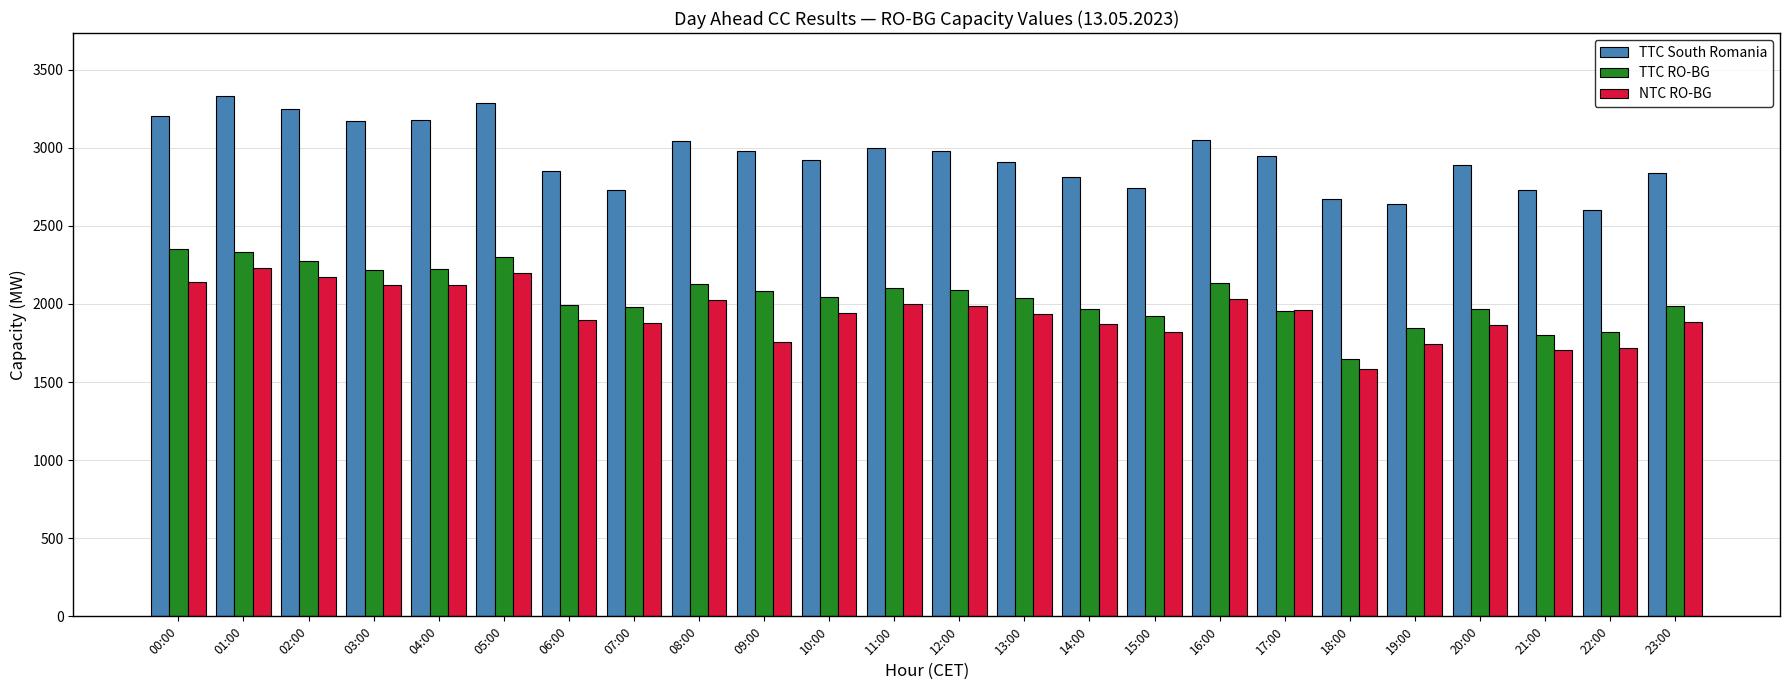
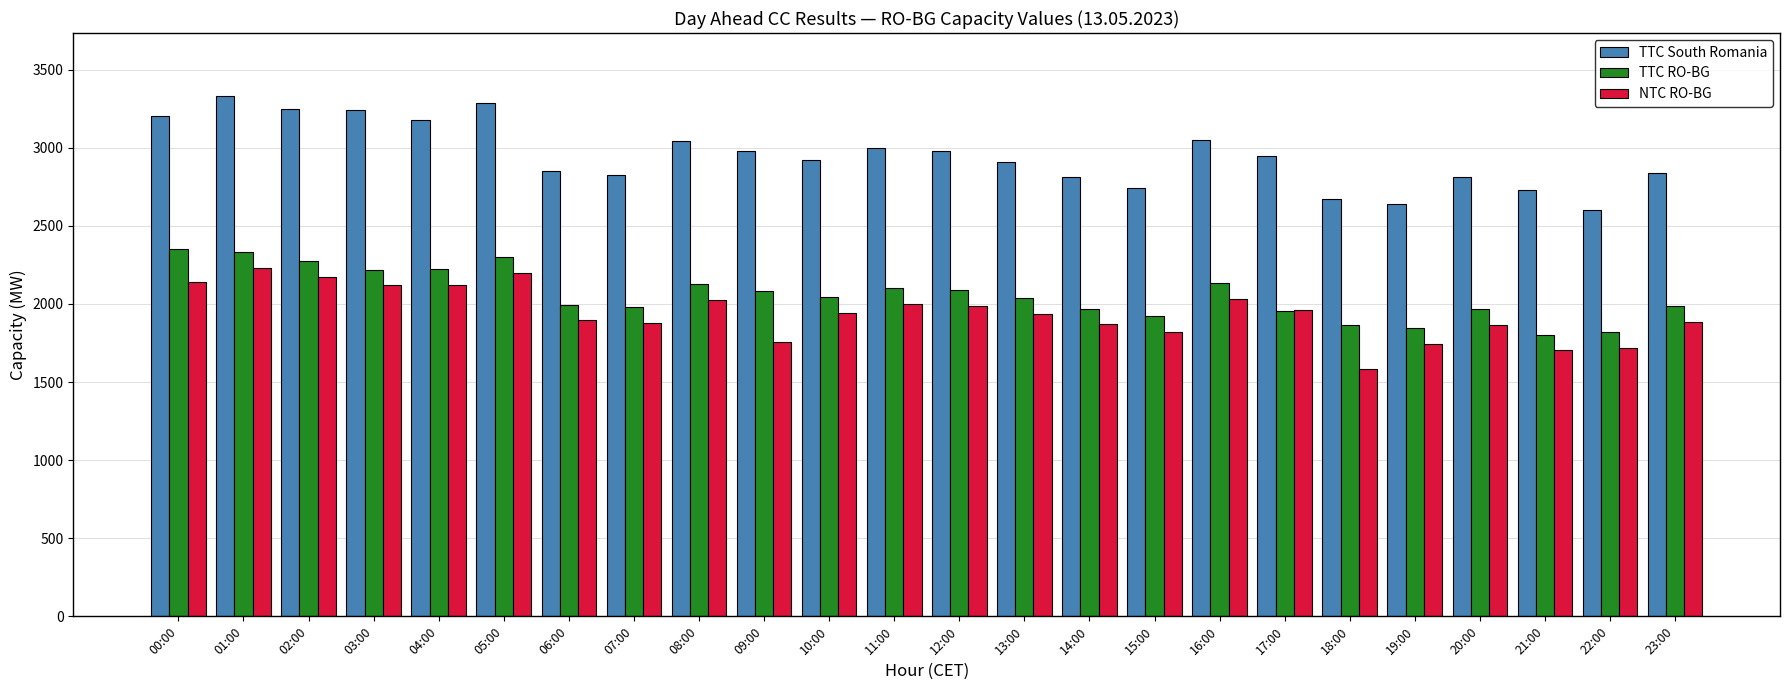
  {
    "TTC South Romania": {
      "00:00": 3200,
      "01:00": 3330,
      "02:00": 3250,
-     "03:00": 3170,
+     "03:00": 3240,
      "04:00": 3180,
      "05:00": 3290,
      "06:00": 2850,
-     "07:00": 2730,
+     "07:00": 2830,
      "08:00": 3040,
      "09:00": 2980,
      "10:00": 2920,
      "11:00": 3000,
      "12:00": 2980,
      "13:00": 2910,
      "14:00": 2820,
      "15:00": 2740,
      "16:00": 3050,
      "17:00": 2940,
      "18:00": 2670,
      "19:00": 2640,
-     "20:00": 2890,
+     "20:00": 2810,
      "21:00": 2730,
      "22:00": 2600,
      "23:00": 2840
    },
    "TTC RO-BG": {
      "00:00": 2350,
      "01:00": 2330,
      "02:00": 2270,
      "03:00": 2220,
      "04:00": 2220,
      "05:00": 2300,
      "06:00": 2000,
      "07:00": 1980,
      "08:00": 2130,
      "09:00": 2080,
      "10:00": 2040,
      "11:00": 2100,
      "12:00": 2090,
      "13:00": 2040,
      "14:00": 1970,
      "15:00": 1920,
      "16:00": 2140,
      "17:00": 1960,
-     "18:00": 1650,
+     "18:00": 1870,
      "19:00": 1850,
      "20:00": 1970,
      "21:00": 1800,
      "22:00": 1820,
      "23:00": 1990
    },
    "NTC RO-BG": {
      "00:00": 2140,
      "01:00": 2230,
      "02:00": 2170,
      "03:00": 2120,
      "04:00": 2120,
      "05:00": 2200,
      "06:00": 1900,
      "07:00": 1880,
      "08:00": 2030,
      "09:00": 1760,
      "10:00": 1940,
      "11:00": 2000,
      "12:00": 1990,
      "13:00": 1930,
      "14:00": 1870,
      "15:00": 1820,
      "16:00": 2030,
      "17:00": 1960,
      "18:00": 1590,
      "19:00": 1750,
      "20:00": 1870,
      "21:00": 1700,
      "22:00": 1720,
      "23:00": 1890
    }
  }
